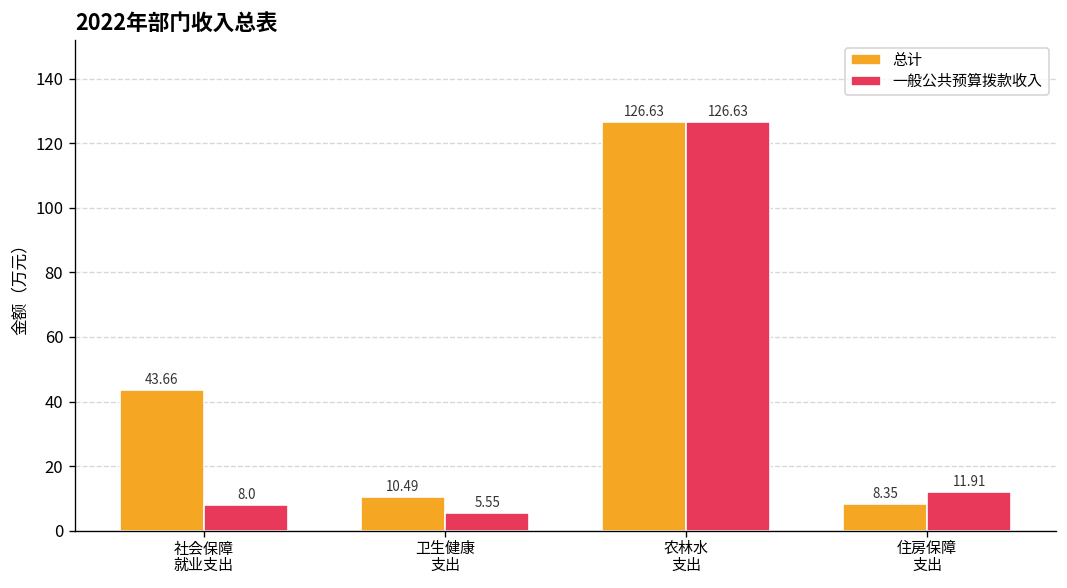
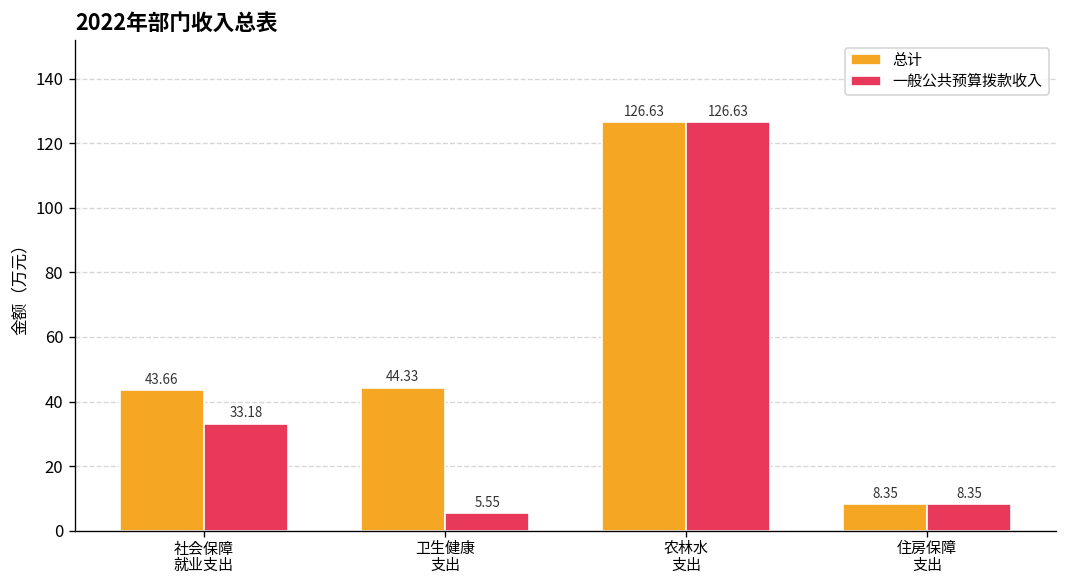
  {
    "总计": {
      "社会保障 就业支出": 43.66,
-     "卫生健康 支出": 10.49,
+     "卫生健康 支出": 44.33,
      "农林水 支出": 126.63,
      "住房保障 支出": 8.35
    },
    "一般公共预算拨款收入": {
-     "社会保障 就业支出": 8.0,
+     "社会保障 就业支出": 33.18,
      "卫生健康 支出": 5.55,
      "农林水 支出": 126.63,
-     "住房保障 支出": 11.91
+     "住房保障 支出": 8.35
    }
  }
